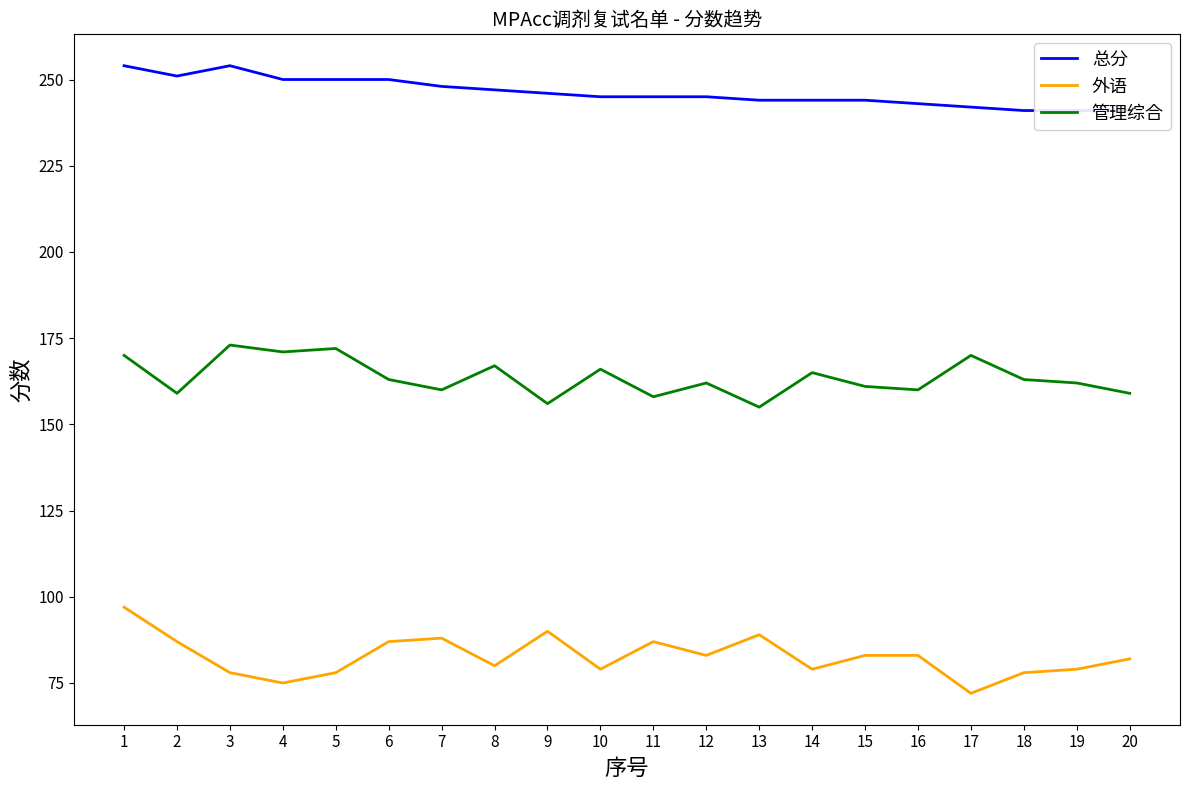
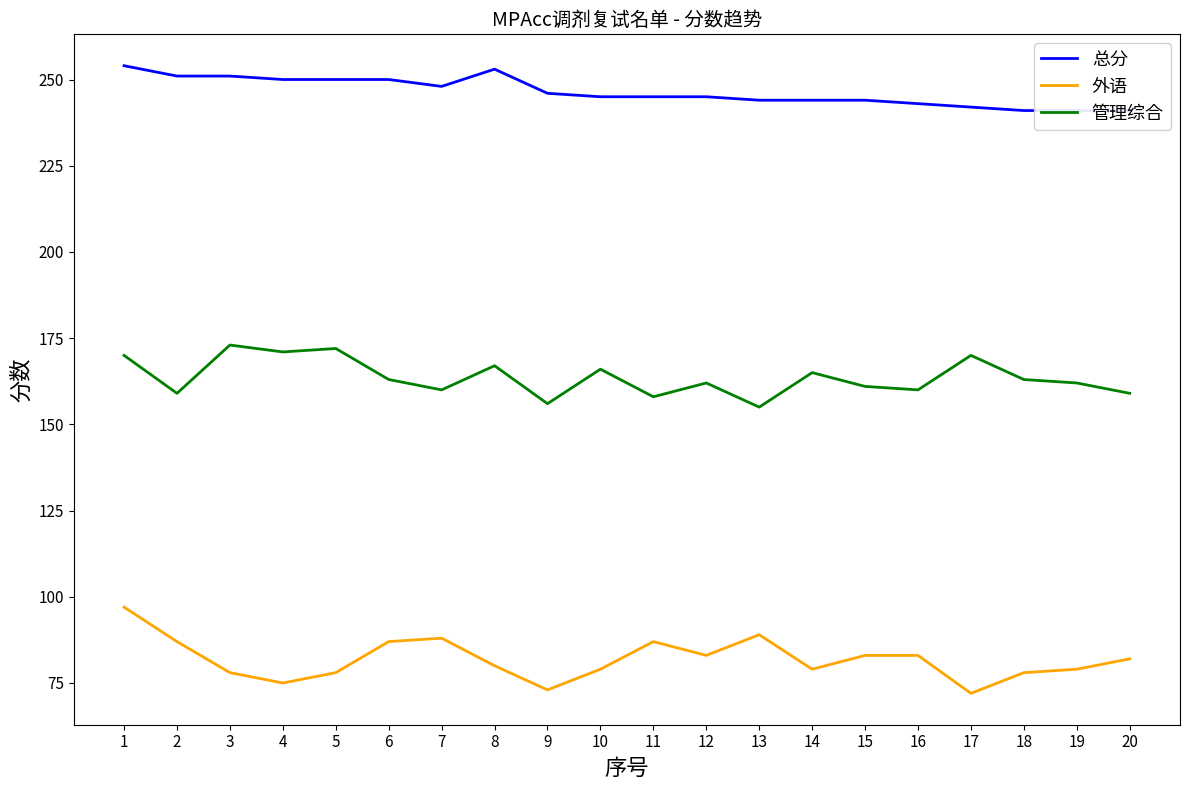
  {
    "总分": {
      "1": 254,
      "2": 251,
-     "3": 254,
+     "3": 251,
      "4": 250,
      "5": 250,
      "6": 250,
      "7": 248,
-     "8": 247,
+     "8": 253,
      "9": 246,
      "10": 245,
      "11": 245,
      "12": 245,
      "13": 244,
      "14": 244,
      "15": 244,
      "16": 243,
      "17": 242,
      "18": 241
    },
    "外语": {
      "1": 97,
      "2": 87,
      "3": 78,
      "4": 75,
      "5": 78,
      "6": 87,
      "7": 88,
      "8": 80,
-     "9": 90,
+     "9": 73,
      "10": 79,
      "11": 87,
      "12": 83,
      "13": 89,
      "14": 79,
      "15": 83,
      "16": 83,
      "17": 72,
      "18": 78,
      "19": 79,
      "20": 82
    },
    "管理综合": {
      "1": 170,
      "2": 159,
      "3": 173,
      "4": 171,
      "5": 172,
      "6": 163,
      "7": 160,
      "8": 167,
      "9": 156,
      "10": 166,
      "11": 158,
      "12": 162,
      "13": 155,
      "14": 165,
      "15": 161,
      "16": 160,
      "17": 170,
      "18": 163,
      "19": 162,
      "20": 159
    }
  }
